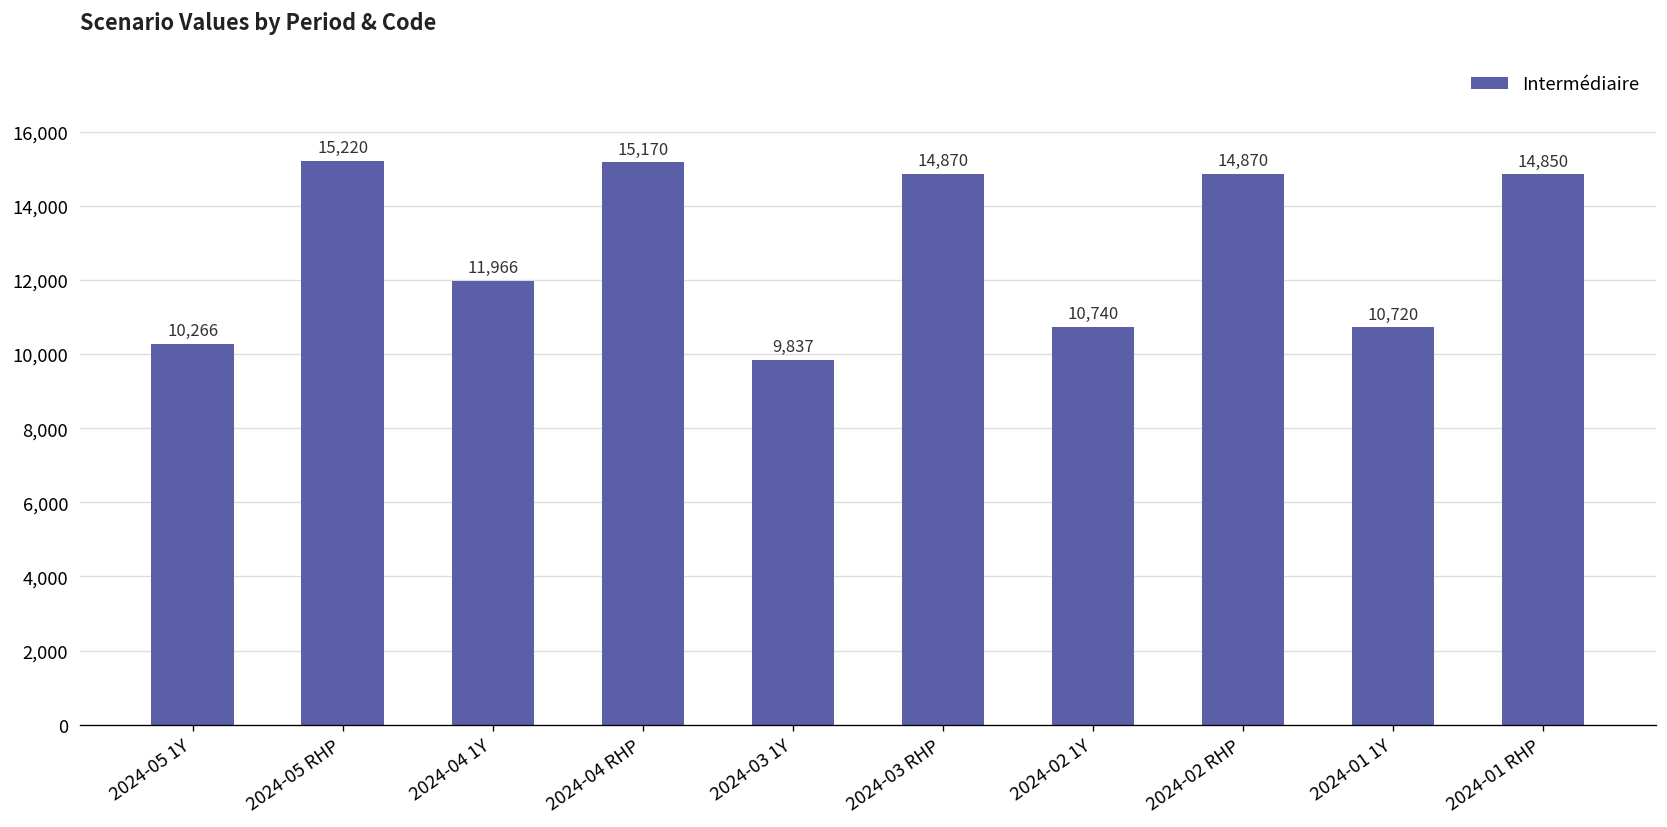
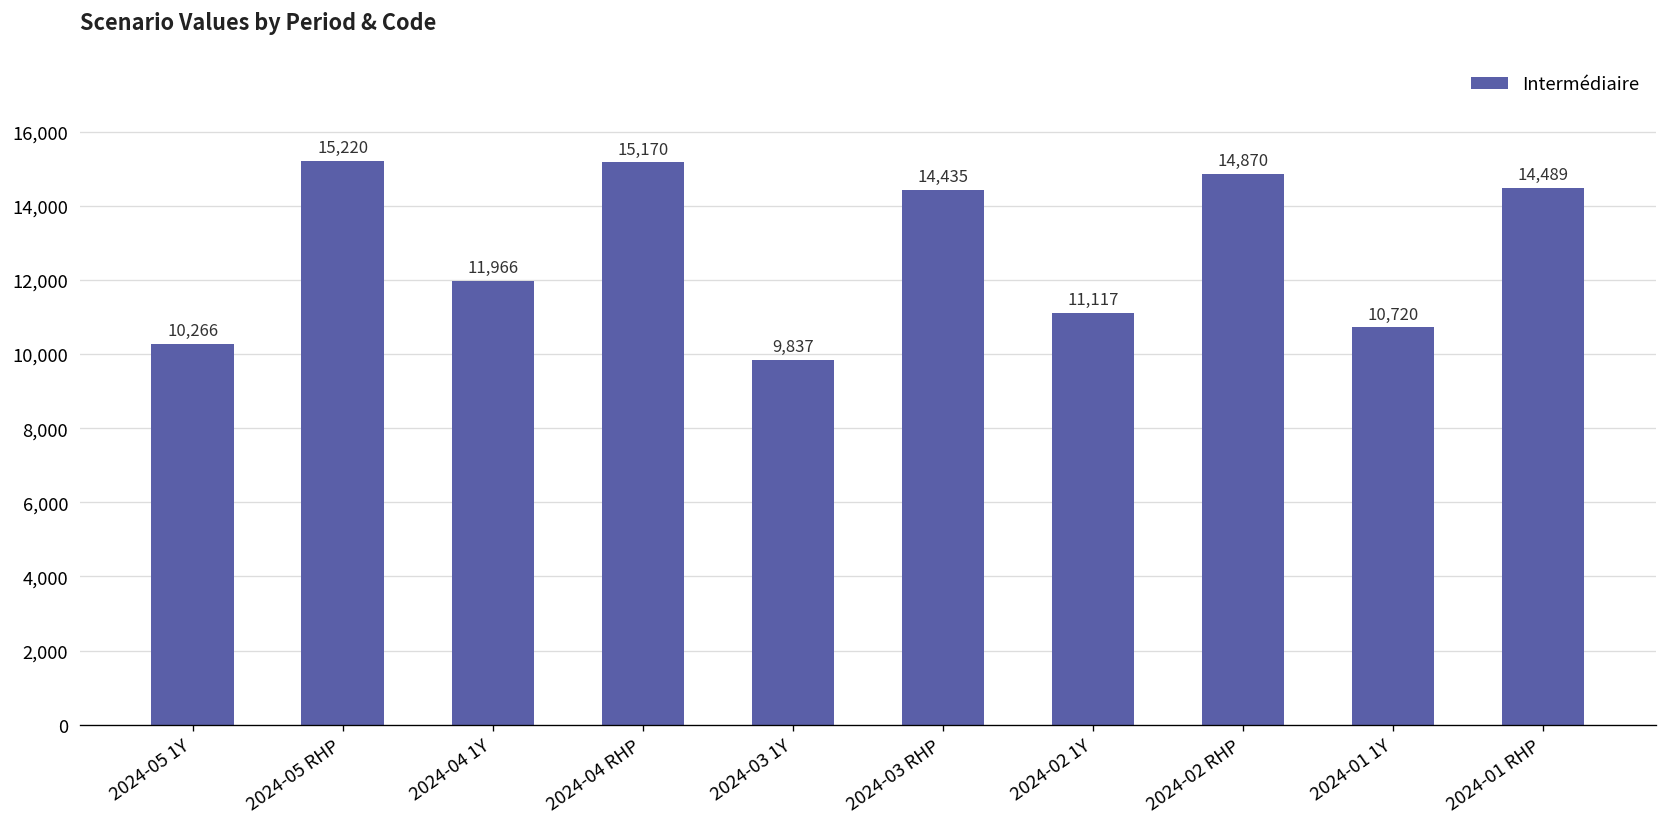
  {
    "2024-05 1Y": "10,266",
    "2024-05 RHP": "15,220",
    "2024-04 1Y": "11,966",
    "2024-04 RHP": "15,170",
    "2024-03 1Y": "9,837",
-   "2024-03 RHP": "14,870",
-   "2024-02 1Y": "10,740",
+   "2024-03 RHP": "14,435",
+   "2024-02 1Y": "11,117",
    "2024-02 RHP": "14,870",
    "2024-01 1Y": "10,720",
-   "2024-01 RHP": "14,850"
+   "2024-01 RHP": "14,489"
  }
